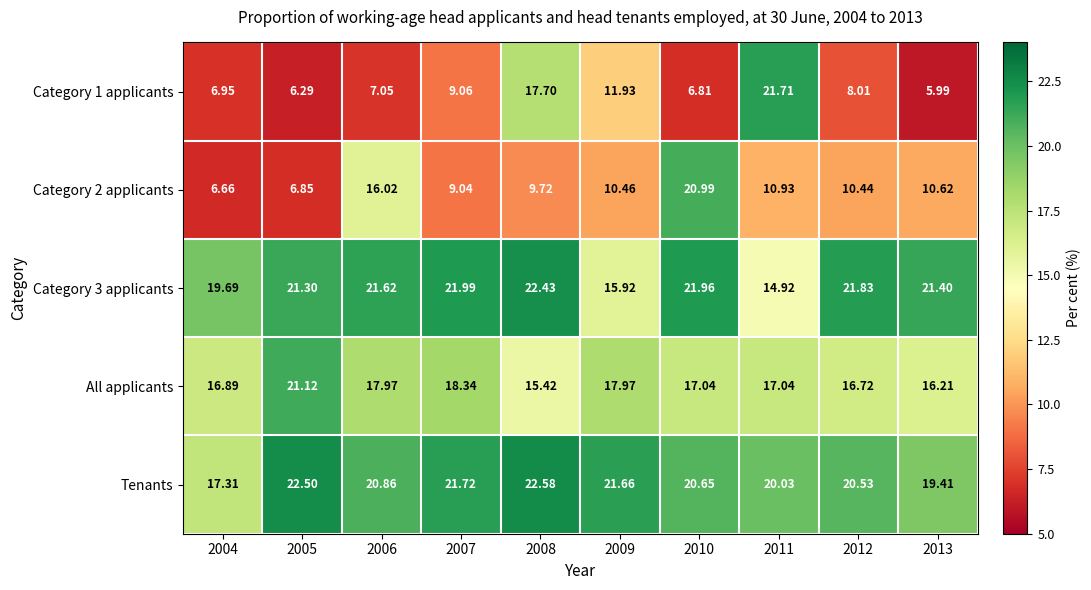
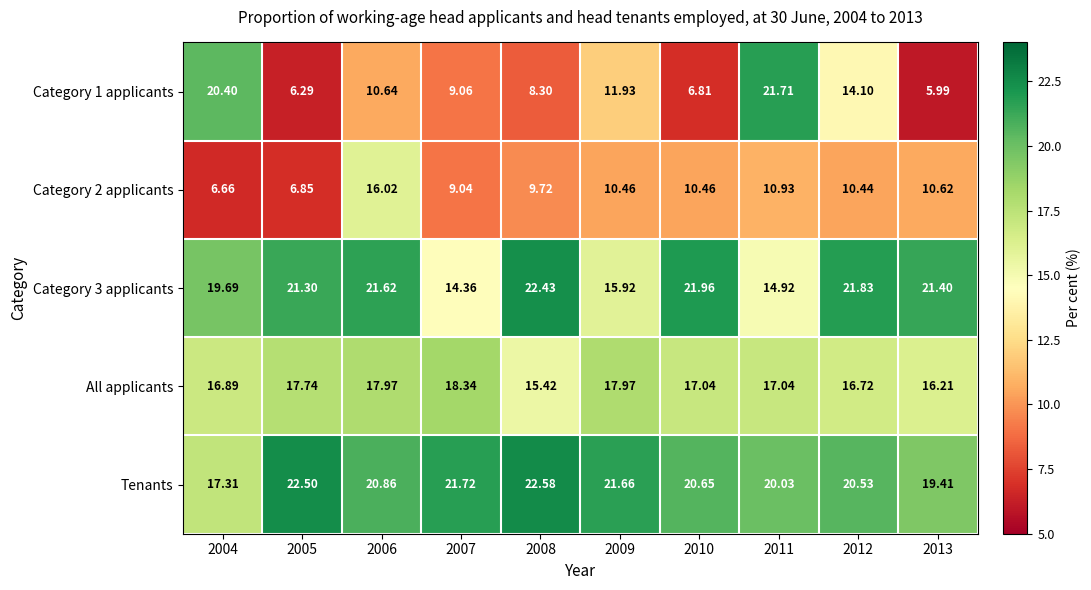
  {
    "Category 1 applicants": {
-     "2004": 6.95,
+     "2004": 20.40,
      "2005": 6.29,
-     "2006": 7.05,
+     "2006": 10.64,
      "2007": 9.06,
-     "2008": 17.70,
+     "2008": 8.30,
      "2009": 11.93,
      "2010": 6.81,
      "2011": 21.71,
-     "2012": 8.01,
+     "2012": 14.10,
      "2013": 5.99
    },
    "Category 2 applicants": {
      "2004": 6.66,
      "2005": 6.85,
      "2006": 16.02,
      "2007": 9.04,
      "2008": 9.72,
      "2009": 10.46,
-     "2010": 20.99,
+     "2010": 10.46,
      "2011": 10.93,
      "2012": 10.44,
      "2013": 10.62
    },
    "Category 3 applicants": {
      "2004": 19.69,
      "2005": 21.30,
      "2006": 21.62,
-     "2007": 21.99,
+     "2007": 14.36,
      "2008": 22.43,
      "2009": 15.92,
      "2010": 21.96,
      "2011": 14.92,
      "2012": 21.83,
      "2013": 21.40
    },
    "All applicants": {
      "2004": 16.89,
-     "2005": 21.12,
+     "2005": 17.74,
      "2006": 17.97,
      "2007": 18.34,
      "2008": 15.42,
      "2009": 17.97,
      "2010": 17.04,
      "2011": 17.04,
      "2012": 16.72,
      "2013": 16.21
    },
    "Tenants": {
      "2004": 17.31,
      "2005": 22.50,
      "2006": 20.86,
      "2007": 21.72,
      "2008": 22.58,
      "2009": 21.66,
      "2010": 20.65,
      "2011": 20.03,
      "2012": 20.53,
      "2013": 19.41
    }
  }
